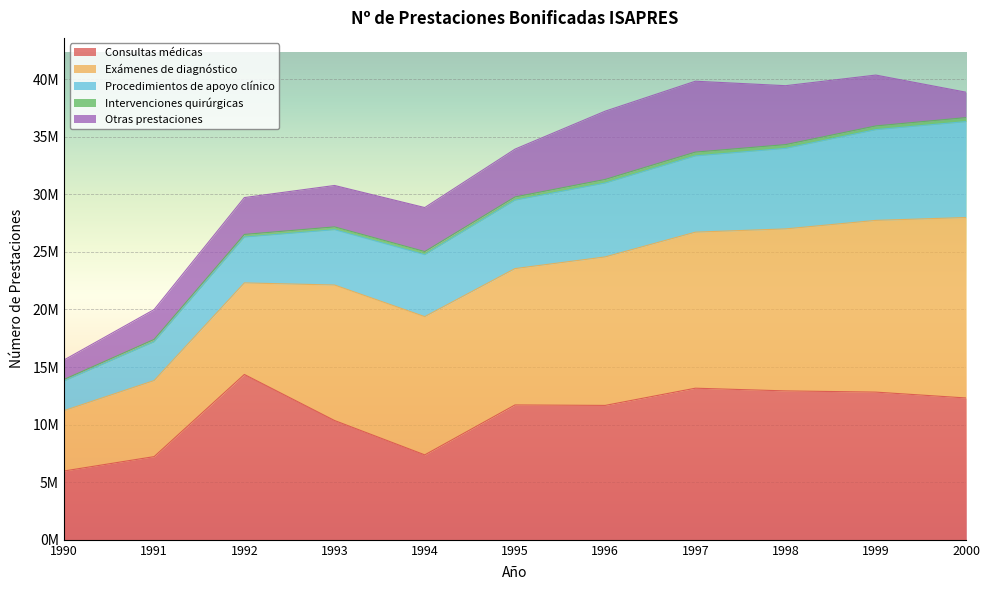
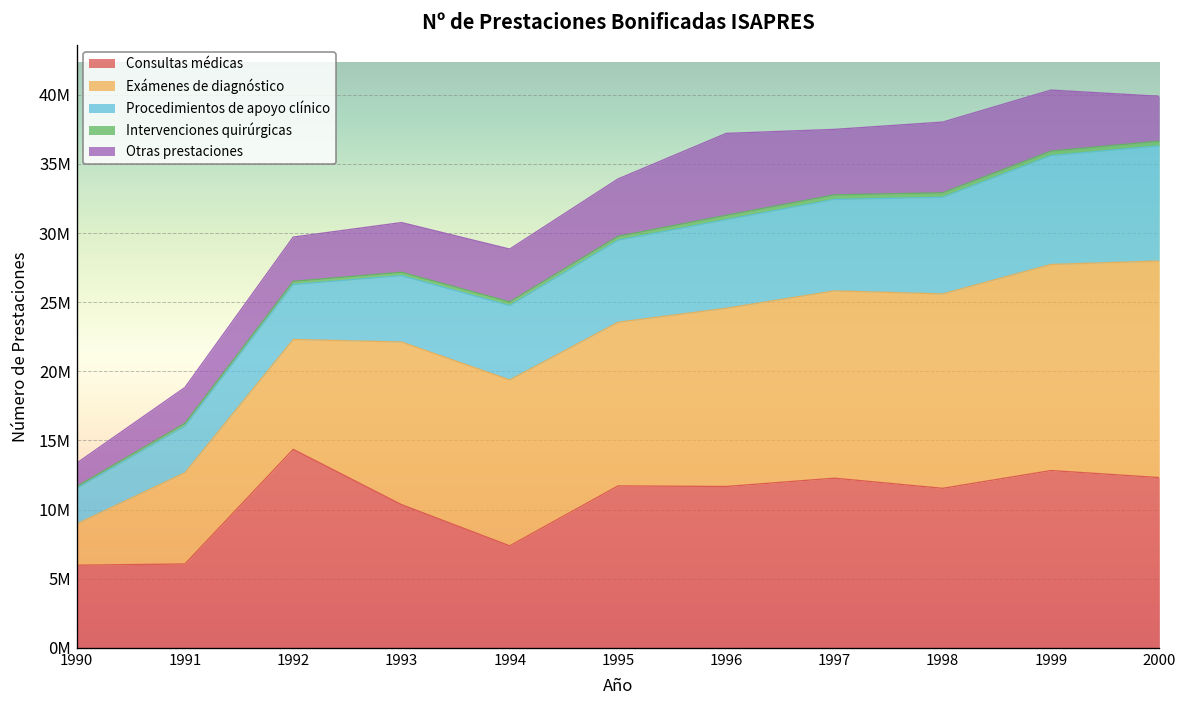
  {
    "Consultas médicas": {
      "1990": 6000000,
-     "1991": 7200000,
+     "1991": 6100000,
      "1992": 14400000,
      "1993": 10400000,
      "1994": 7400000,
      "1995": 11700000,
      "1996": 11700000,
-     "1997": 13200000,
-     "1998": 12900000,
+     "1997": 12300000,
+     "1998": 11500000,
      "1999": 12800000,
      "2000": 12300000
    },
    "Exámenes de diagnóstico": {
-     "1990": 5200000,
+     "1990": 3000000,
      "1991": 6600000,
      "1992": 7900000,
      "1993": 11800000,
      "1994": 12000000,
      "1995": 11800000,
      "1996": 12900000,
      "1997": 13500000,
      "1998": 14100000,
      "1999": 14900000,
      "2000": 15700000
    },
    "Procedimientos de apoyo clínico": {
      "1992": 4000000,
      "1993": 4800000,
      "1994": 5400000,
      "1995": 5900000,
      "1996": 6400000,
      "1997": 6600000,
      "1998": 7000000,
      "1999": 7900000,
      "2000": 8300000
    },
    "Intervenciones quirúrgicas": {
      "1992": 200000,
      "1993": 200000,
      "1994": 300000,
      "1995": 300000,
      "1996": 300000,
      "1997": 300000,
      "1998": 300000,
      "1999": 300000,
      "2000": 300000
    },
    "Otras prestaciones": {
      "1990": 1700000,
      "1991": 2600000,
      "1992": 3200000,
      "1993": 3600000,
      "1994": 3800000,
      "1995": 4200000,
      "1996": 5900000,
-     "1997": 6200000,
+     "1997": 4700000,
      "1998": 5100000,
      "1999": 4400000,
-     "2000": 2200000
+     "2000": 3200000
    }
  }
